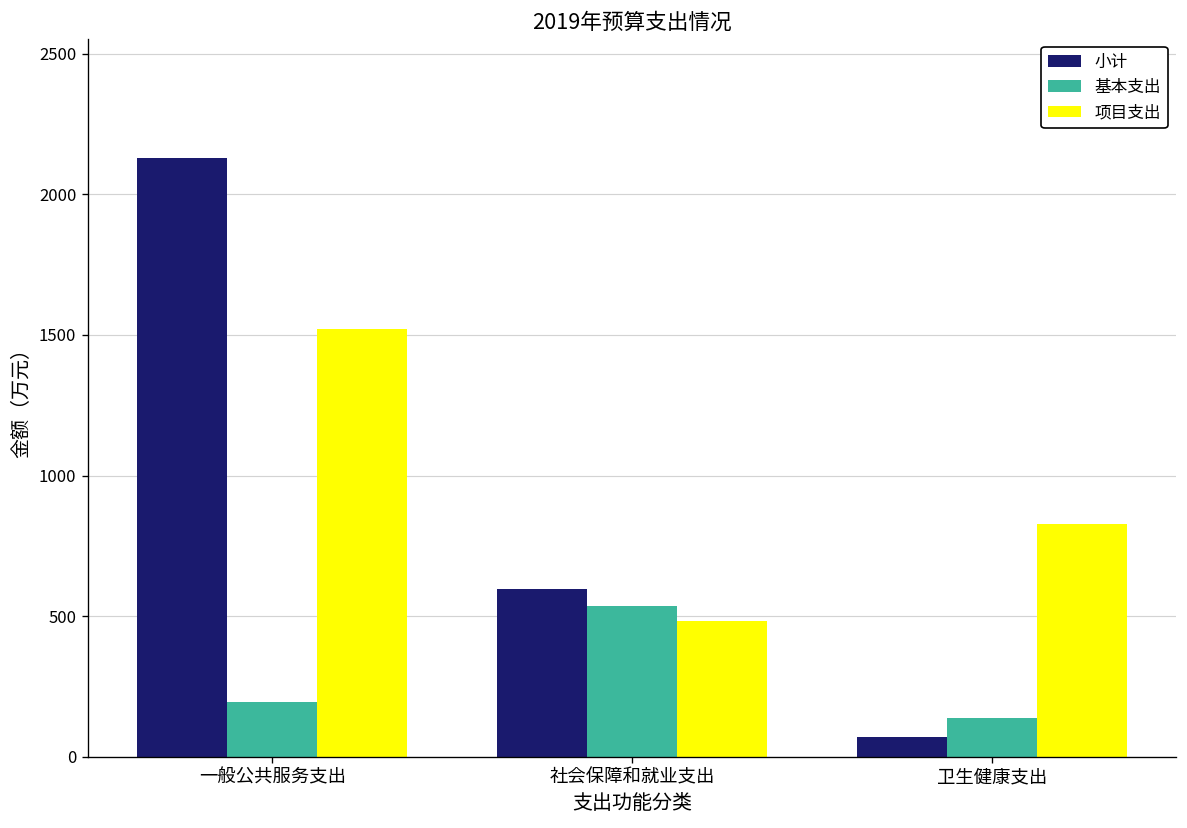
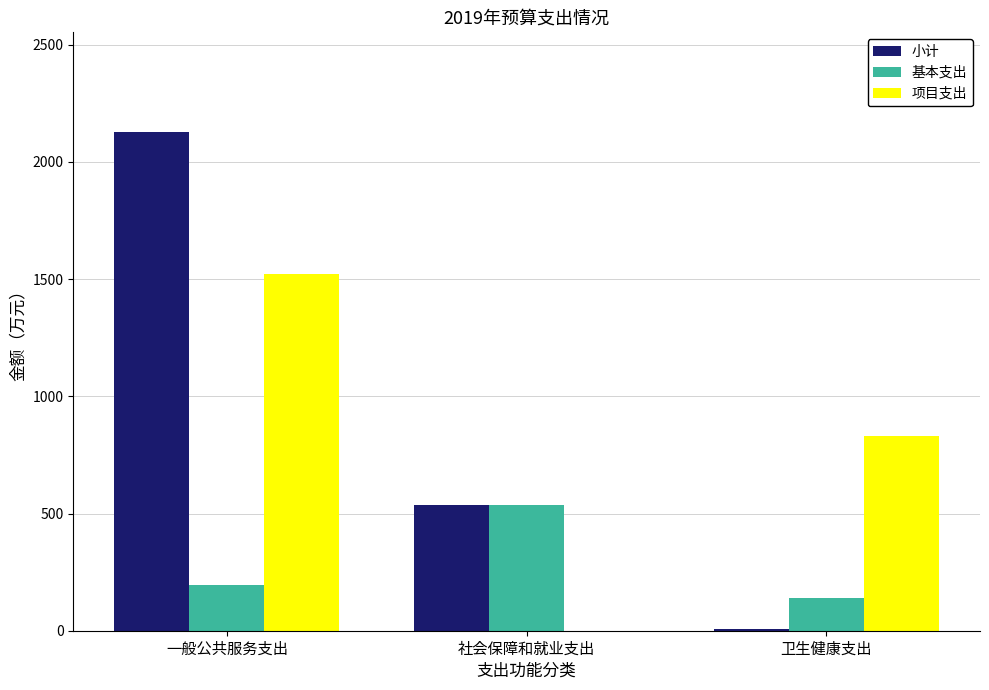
  {
    "小计": {
      "一般公共服务支出": 2130,
-     "社会保障和就业支出": 600,
-     "卫生健康支出": 70
+     "社会保障和就业支出": 540,
+     "卫生健康支出": 10
    },
    "基本支出": {
      "一般公共服务支出": 200,
      "社会保障和就业支出": 540,
      "卫生健康支出": 140
    },
    "项目支出": {
      "一般公共服务支出": 1520,
-     "社会保障和就业支出": 480,
+     "社会保障和就业支出": 0,
      "卫生健康支出": 830
    }
  }
